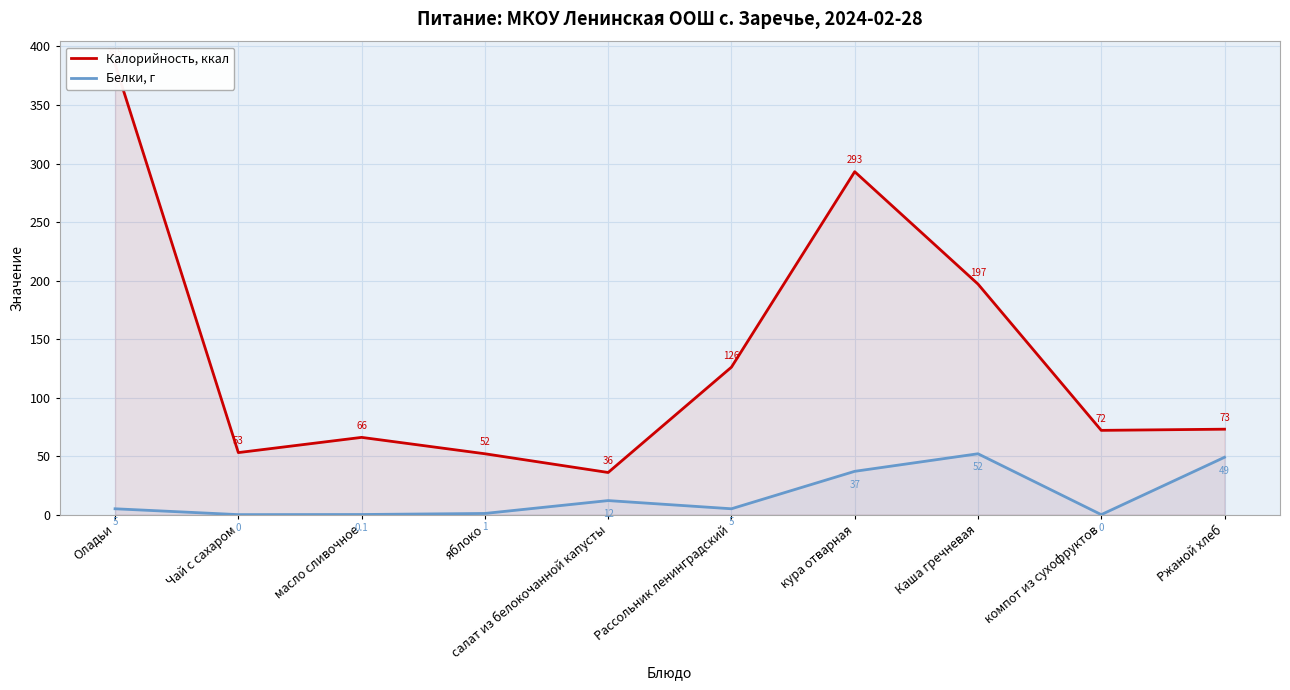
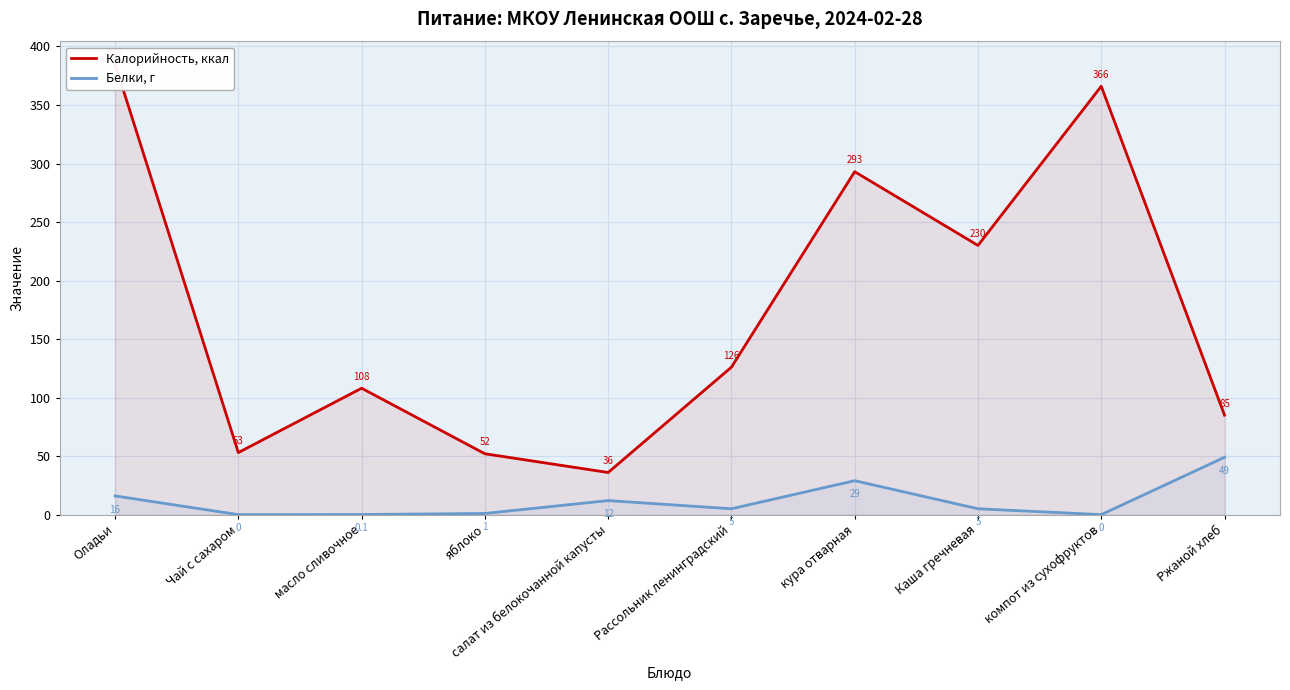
  {
    "Калорийность, ккал": {
      "Чай с сахаром": 53,
-     "масло сливочное": 66,
+     "масло сливочное": 108,
      "яблоко": 52,
      "салат из белокочанной капусты": 36,
      "Рассольник ленинградский": 126,
      "кура отварная": 293,
-     "Каша гречневая": 197,
-     "компот из сухофруктов": 72,
-     "Ржаной хлеб": 73
+     "Каша гречневая": 230,
+     "компот из сухофруктов": 366,
+     "Ржаной хлеб": 85
    },
    "Белки, г": {
-     "Оладьи": 5,
+     "Оладьи": 16,
      "Чай с сахаром": 0,
      "масло сливочное": 0.1,
      "яблоко": 1,
      "салат из белокочанной капусты": 12,
      "Рассольник ленинградский": 5,
-     "кура отварная": 37,
-     "Каша гречневая": 52,
+     "кура отварная": 29,
+     "Каша гречневая": 5,
      "компот из сухофруктов": 0,
      "Ржаной хлеб": 49
    }
  }
